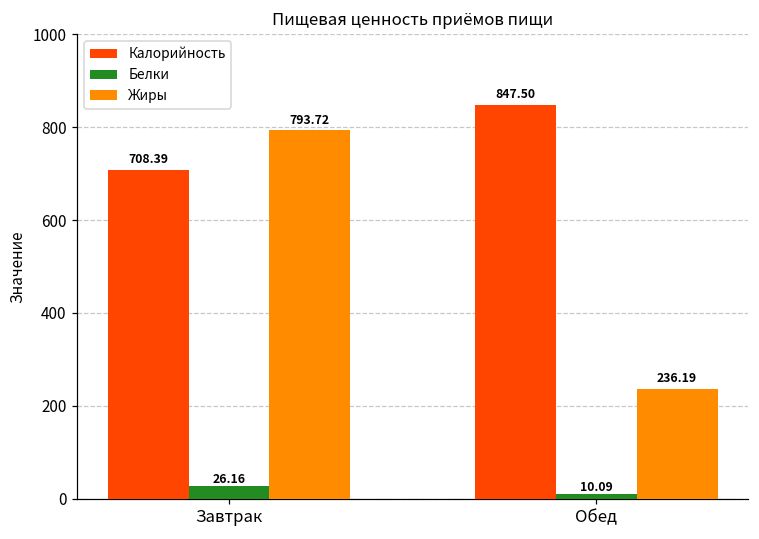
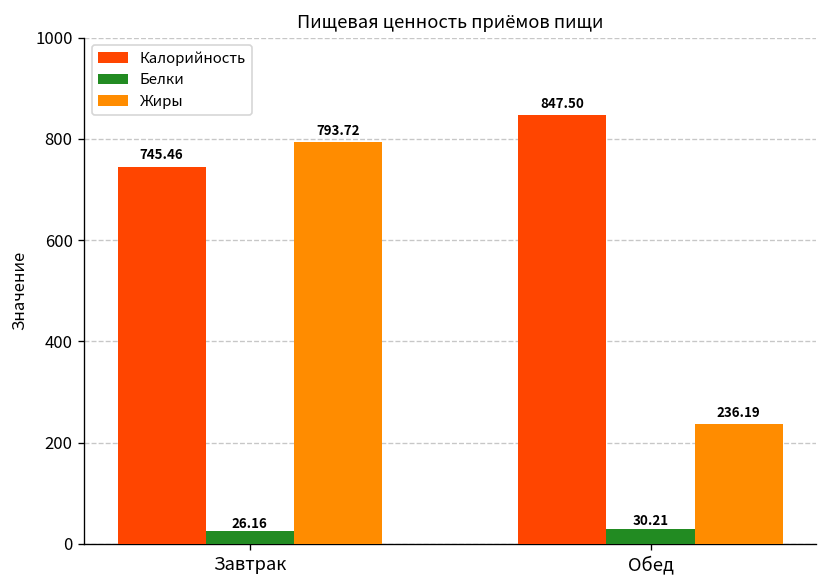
  {
    "Калорийность": {
-     "Завтрак": 708.39,
+     "Завтрак": 745.46,
      "Обед": 847.50
    },
    "Белки": {
      "Завтрак": 26.16,
-     "Обед": 10.09
+     "Обед": 30.21
    },
    "Жиры": {
      "Завтрак": 793.72,
      "Обед": 236.19
    }
  }
